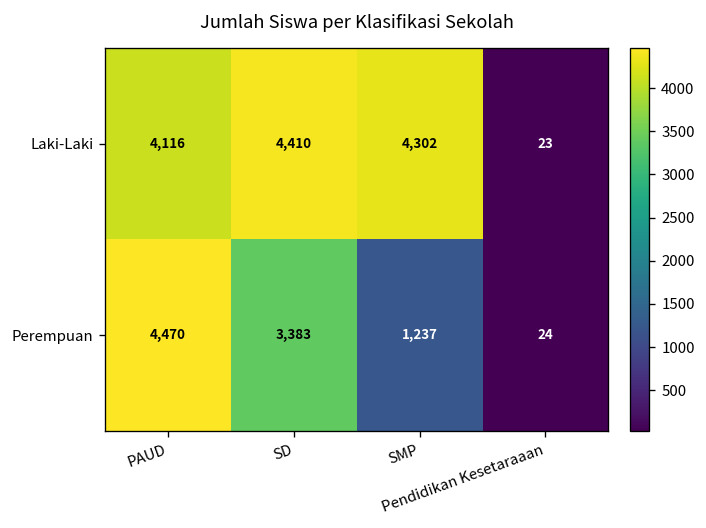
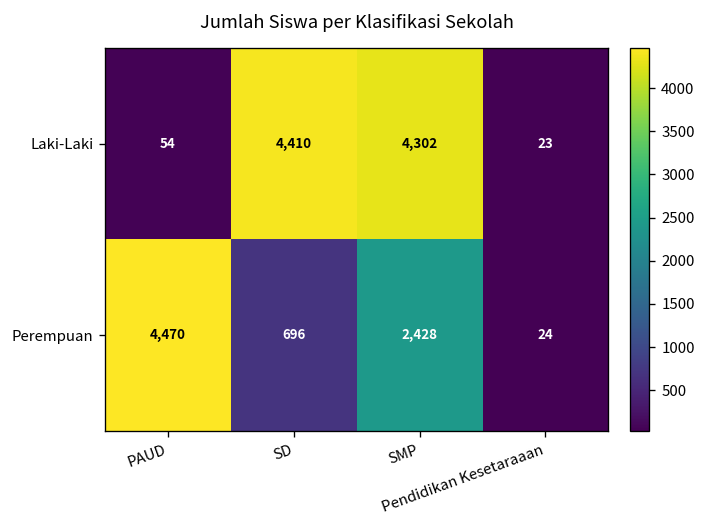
  {
    "Laki-Laki": {
-     "PAUD": "4,116",
+     "PAUD": "54",
      "SD": "4,410",
      "SMP": "4,302",
      "Pendidikan Kesetaraaan": "23"
    },
    "Perempuan": {
      "PAUD": "4,470",
-     "SD": "3,383",
-     "SMP": "1,237",
+     "SD": "696",
+     "SMP": "2,428",
      "Pendidikan Kesetaraaan": "24"
    }
  }
